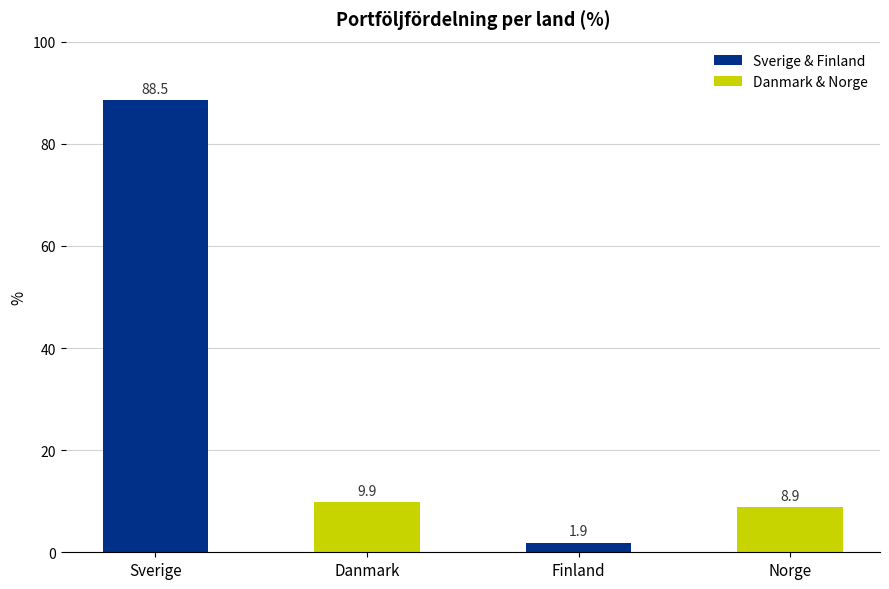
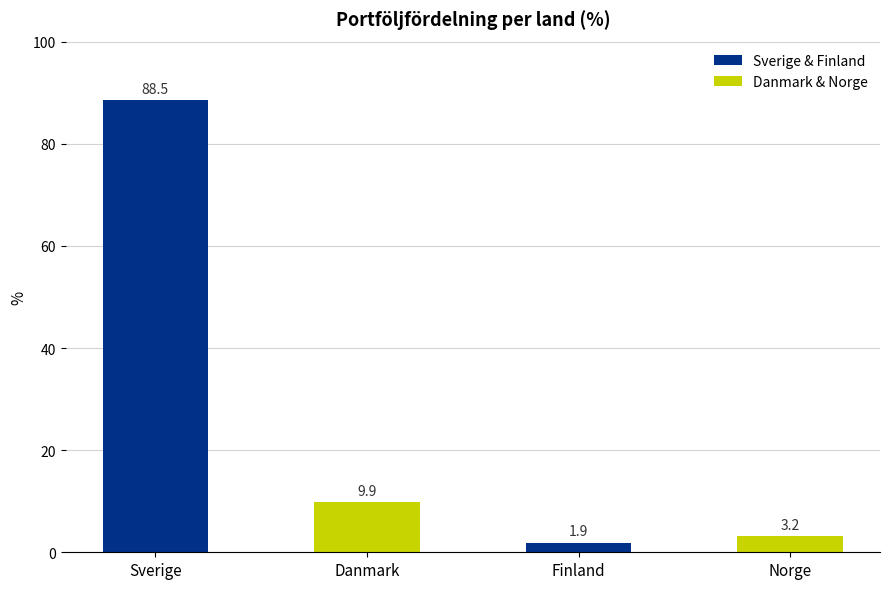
  {
    "Sverige": 88.5,
    "Danmark": 9.9,
    "Finland": 1.9,
-   "Norge": 8.9
+   "Norge": 3.2
  }
